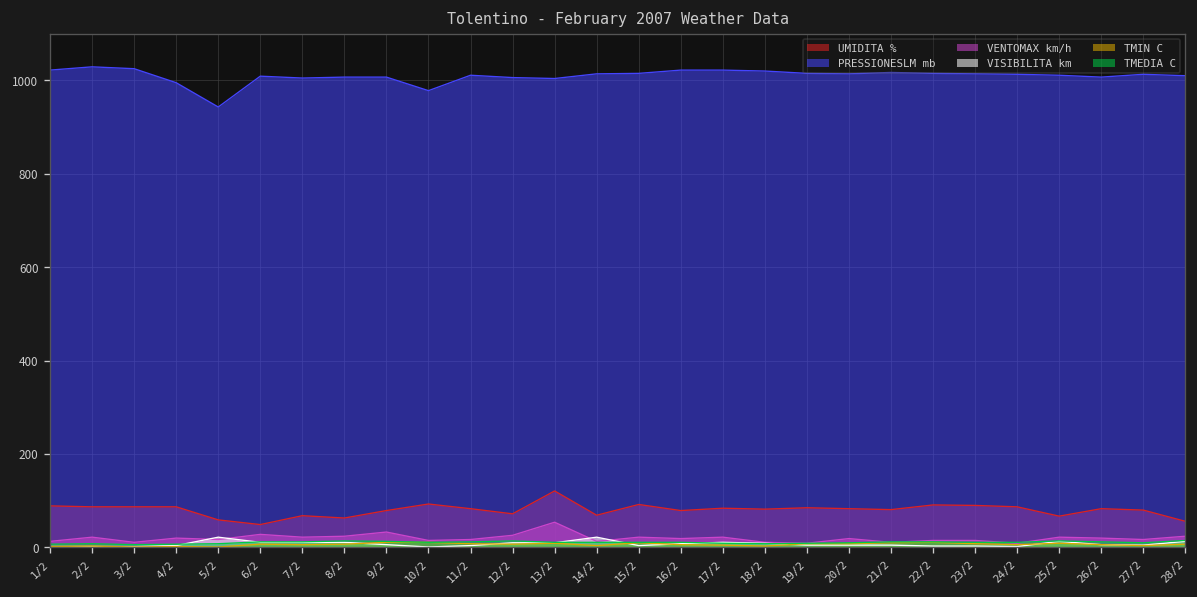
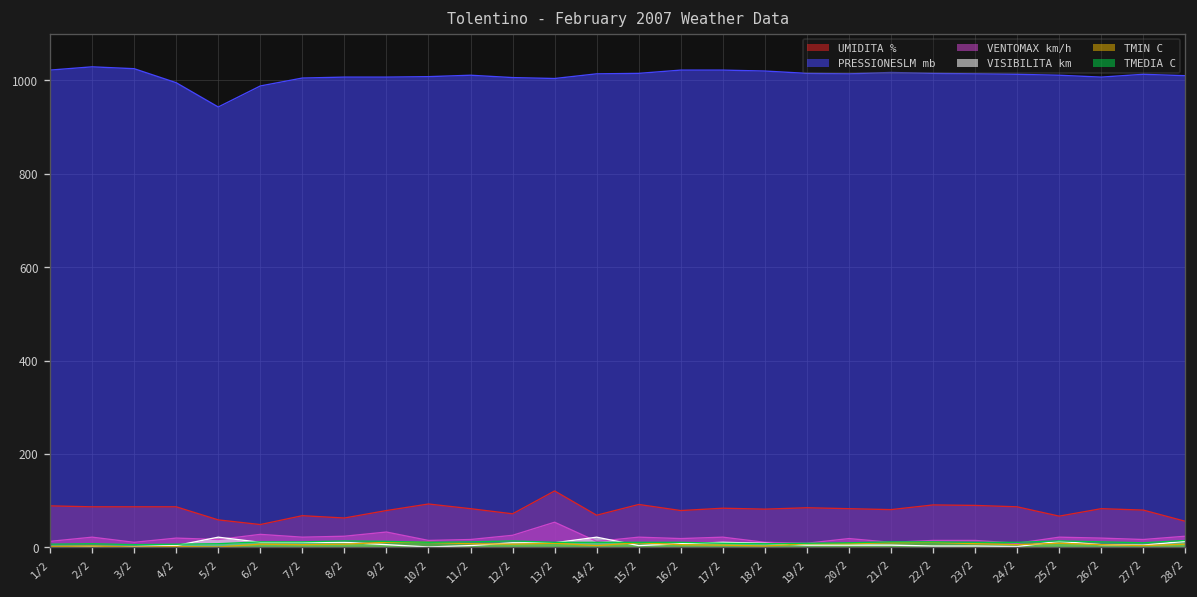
  {
    "UMIDITA %": {
      "1/2": 90,
      "2/2": 90,
      "3/2": 90,
      "4/2": 90,
      "5/2": 60,
      "6/2": 50,
      "7/2": 70,
      "8/2": 60,
      "9/2": 80,
      "10/2": 90,
      "11/2": 80,
      "12/2": 70,
      "13/2": 120,
      "14/2": 70,
      "15/2": 90,
      "16/2": 80,
      "17/2": 80,
      "18/2": 80,
      "19/2": 90,
      "20/2": 80,
      "21/2": 80,
      "22/2": 90,
      "23/2": 90,
      "24/2": 90,
      "25/2": 70,
      "26/2": 80,
      "27/2": 80,
      "28/2": 60
    },
    "PRESSIONESLM mb": {
      "1/2": 1020,
      "2/2": 1030,
      "3/2": 1030,
      "4/2": 1000,
      "5/2": 940,
-     "6/2": 1010,
+     "6/2": 990,
      "7/2": 1010,
      "8/2": 1010,
      "9/2": 1010,
-     "10/2": 980,
+     "10/2": 1010,
      "11/2": 1010,
      "12/2": 1010,
      "13/2": 1000,
      "14/2": 1010,
      "15/2": 1020,
      "16/2": 1020,
      "17/2": 1020,
      "18/2": 1020,
      "25/2": 1010,
      "26/2": 1010,
      "28/2": 1010
    },
    "VENTOMAX km/h": {
      "2/2": 20,
      "4/2": 20,
      "6/2": 30,
      "7/2": 20,
      "8/2": 20,
      "9/2": 30,
      "12/2": 30,
      "13/2": 50,
      "15/2": 20,
      "16/2": 20,
      "17/2": 20,
      "20/2": 20,
      "25/2": 20,
      "26/2": 20,
      "27/2": 20,
      "28/2": 20
    },
    "VISIBILITA km": {
      "10/2": 0,
      "14/2": 20,
      "22/2": 0
    },
    "TMIN C": {
      "5/2": 0,
      "14/2": 0
    },
    "TMEDIA C": {
      "5/2": 10
    }
  }
